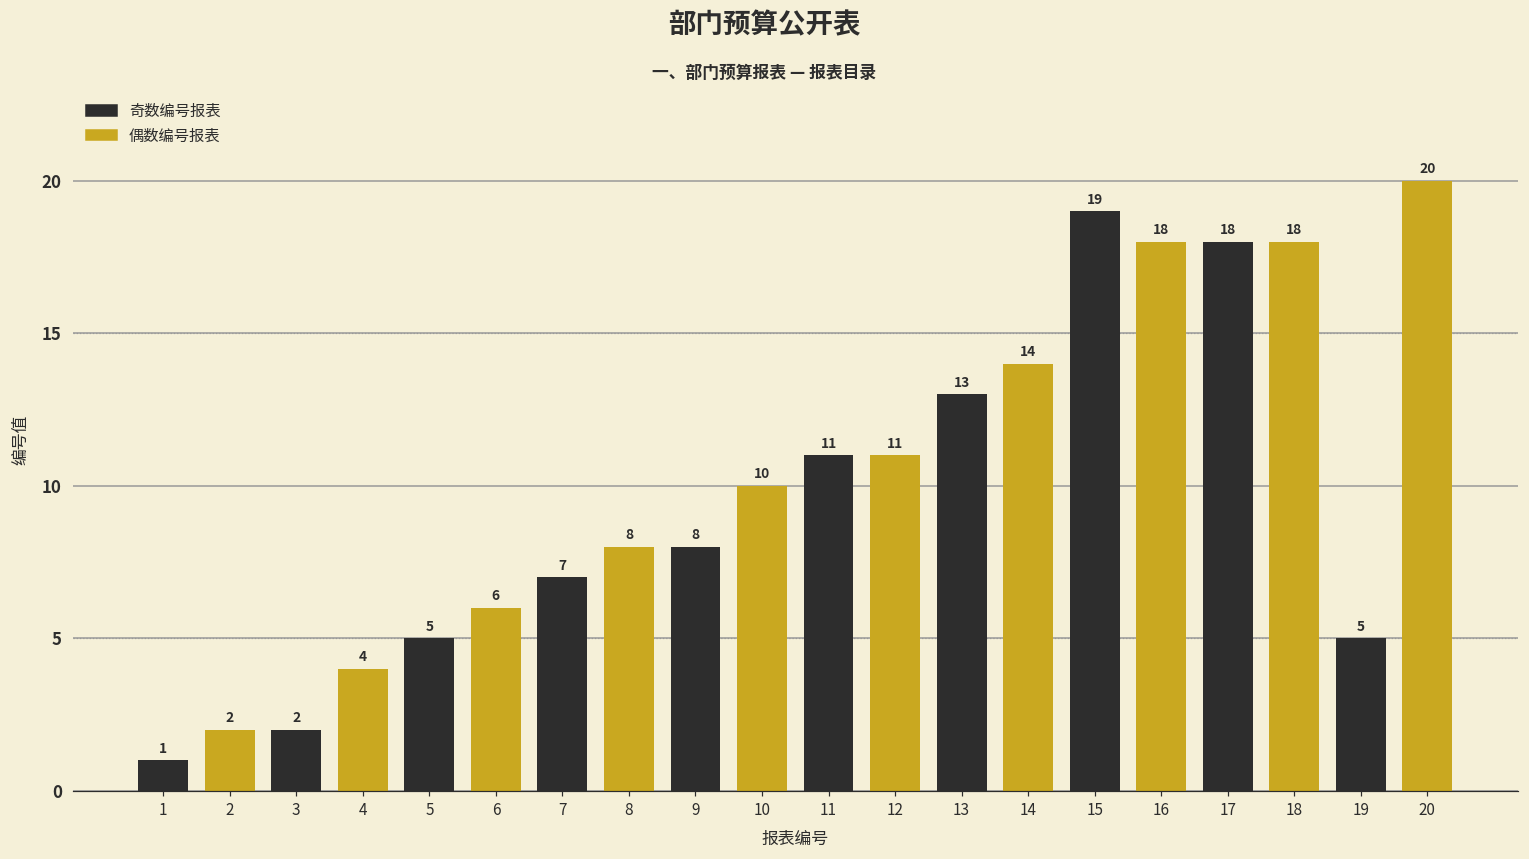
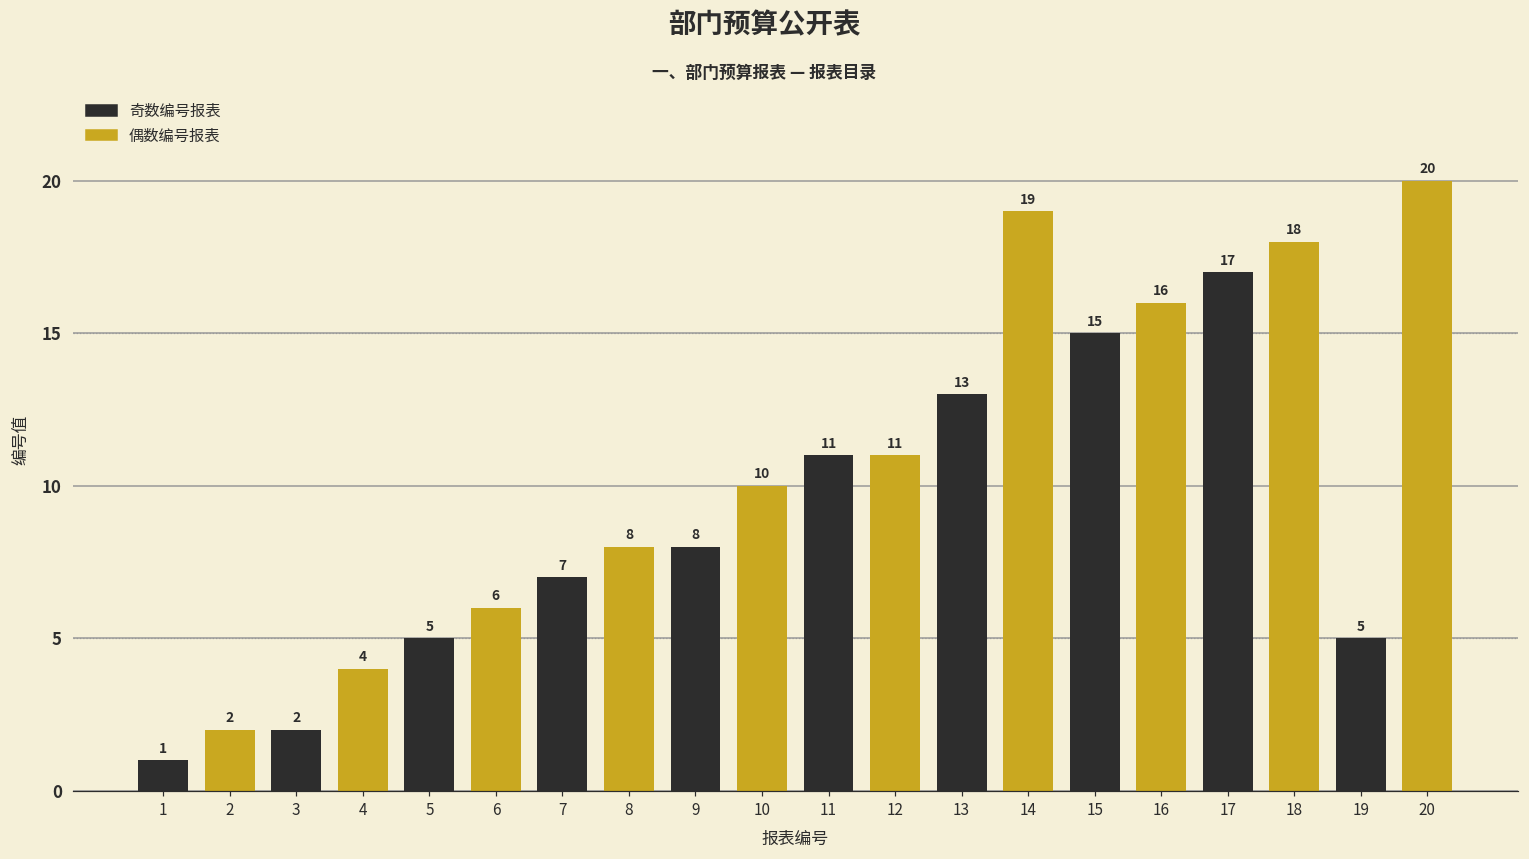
  {
    "1": 1,
    "2": 2,
    "3": 2,
    "4": 4,
    "5": 5,
    "6": 6,
    "7": 7,
    "8": 8,
    "9": 8,
    "10": 10,
    "11": 11,
    "12": 11,
    "13": 13,
-   "14": 14,
-   "15": 19,
-   "16": 18,
-   "17": 18,
+   "14": 19,
+   "15": 15,
+   "16": 16,
+   "17": 17,
    "18": 18,
    "19": 5,
    "20": 20
  }
